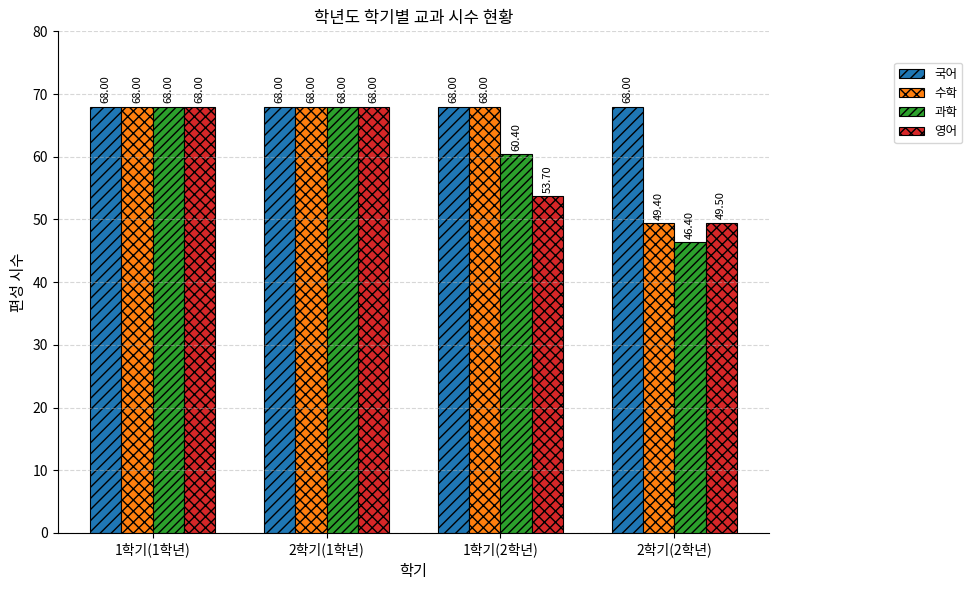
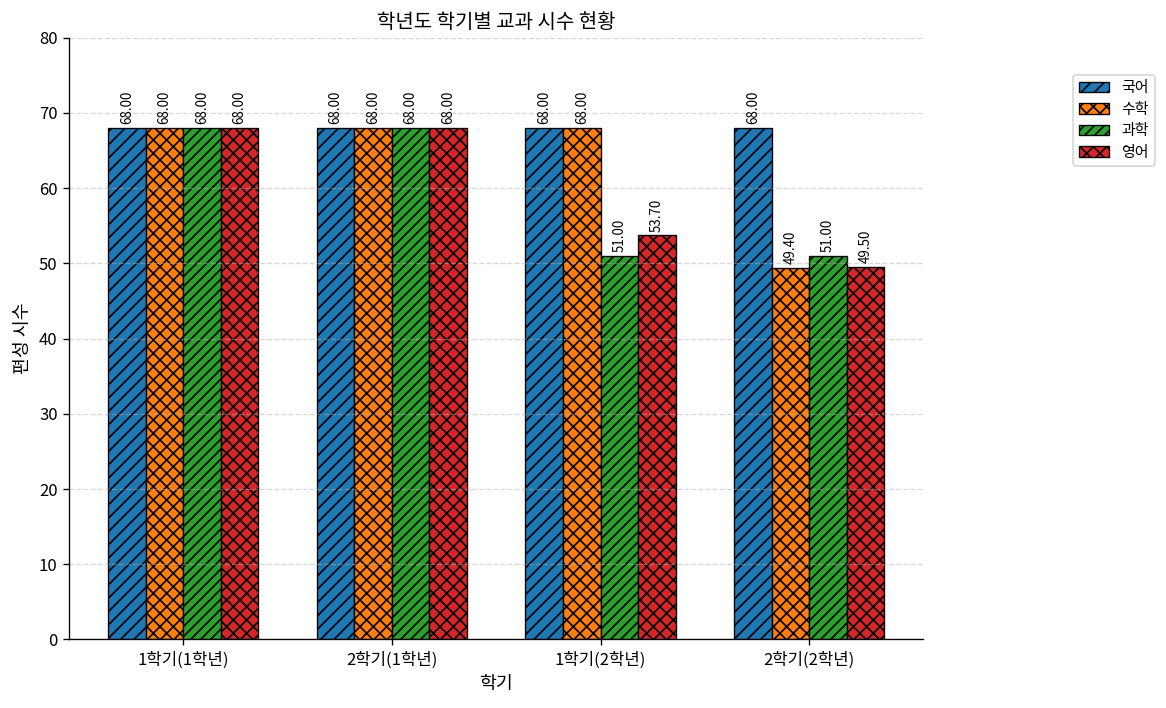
  {
    "국어": {
      "1학기(1학년)": 68.00,
      "2학기(1학년)": 68.00,
      "1학기(2학년)": 68.00,
      "2학기(2학년)": 68.00
    },
    "수학": {
      "1학기(1학년)": 68.00,
      "2학기(1학년)": 68.00,
      "1학기(2학년)": 68.00,
      "2학기(2학년)": 49.40
    },
    "과학": {
      "1학기(1학년)": 68.00,
      "2학기(1학년)": 68.00,
-     "1학기(2학년)": 60.40,
-     "2학기(2학년)": 46.40
+     "1학기(2학년)": 51.00,
+     "2학기(2학년)": 51.00
    },
    "영어": {
      "1학기(1학년)": 68.00,
      "2학기(1학년)": 68.00,
      "1학기(2학년)": 53.70,
      "2학기(2학년)": 49.50
    }
  }
